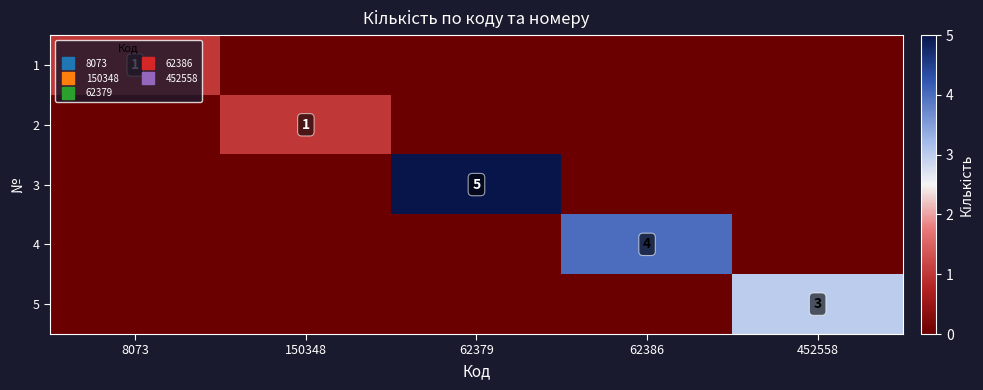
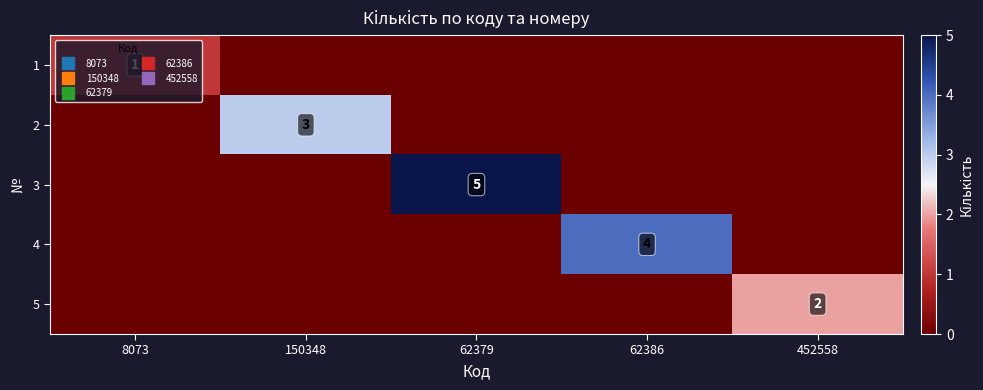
  {
    "2": {
-     "150348": 1
+     "150348": 3
    },
    "5": {
-     "452558": 3
+     "452558": 2
    }
  }
